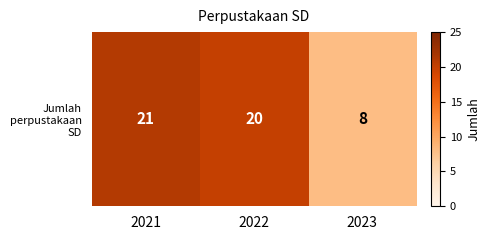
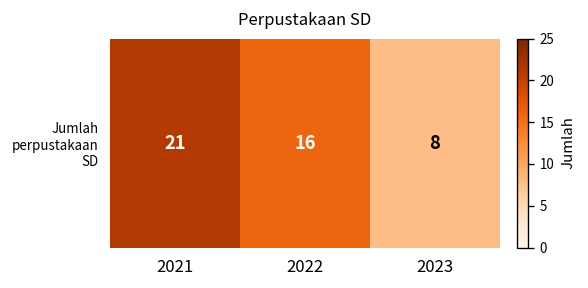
  {
    "Jumlah perpustakaan SD": {
      "2021": 21,
-     "2022": 20,
+     "2022": 16,
      "2023": 8
    }
  }
